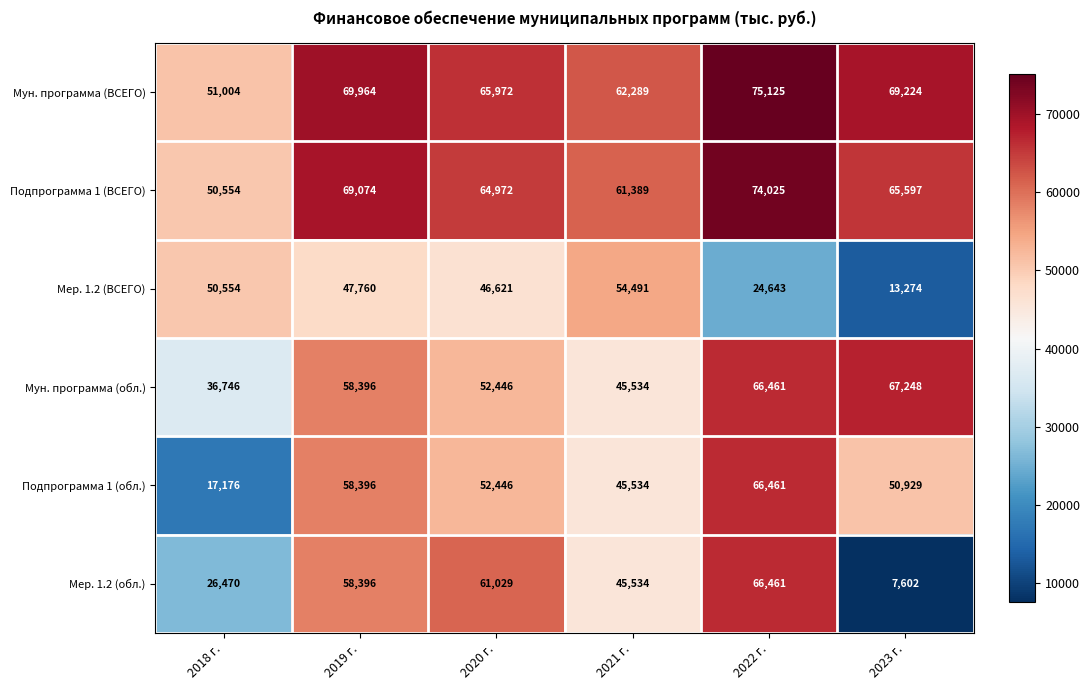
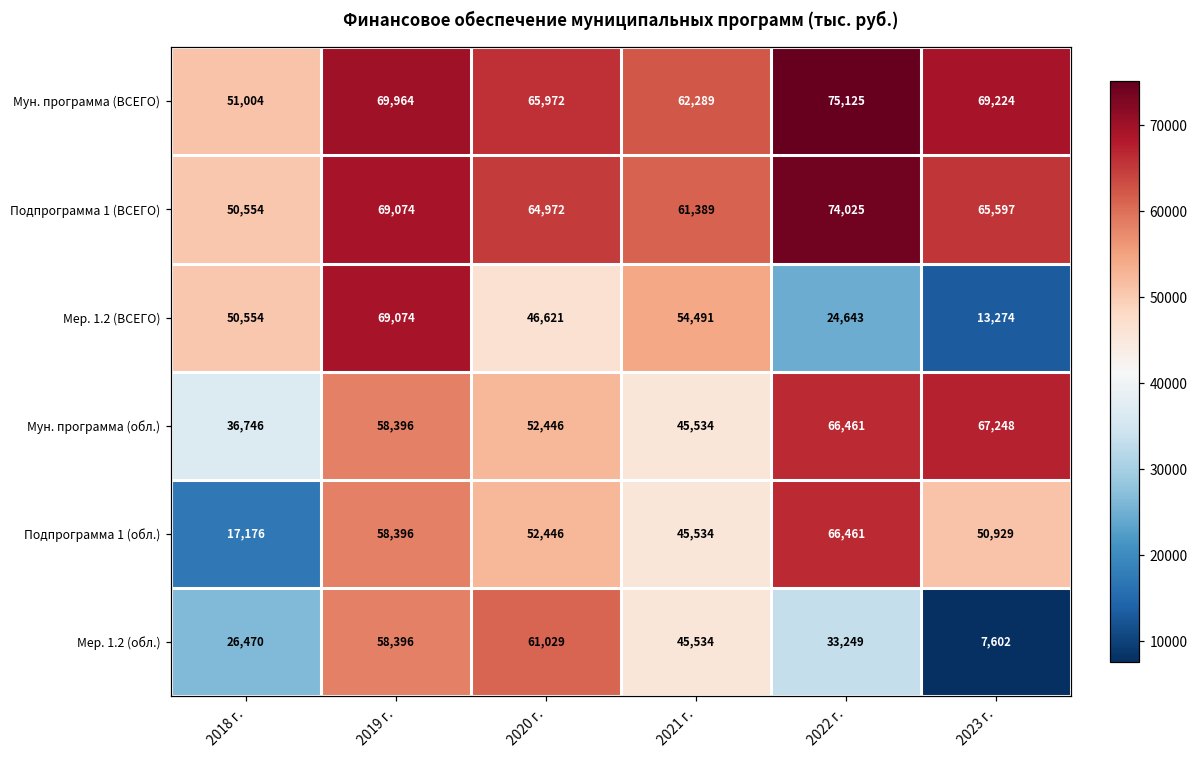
  {
    "Мун. программа (ВСЕГО)": {
      "2018 г.": "51,004",
      "2019 г.": "69,964",
      "2020 г.": "65,972",
      "2021 г.": "62,289",
      "2022 г.": "75,125",
      "2023 г.": "69,224"
    },
    "Подпрограмма 1 (ВСЕГО)": {
      "2018 г.": "50,554",
      "2019 г.": "69,074",
      "2020 г.": "64,972",
      "2021 г.": "61,389",
      "2022 г.": "74,025",
      "2023 г.": "65,597"
    },
    "Мер. 1.2 (ВСЕГО)": {
      "2018 г.": "50,554",
-     "2019 г.": "47,760",
+     "2019 г.": "69,074",
      "2020 г.": "46,621",
      "2021 г.": "54,491",
      "2022 г.": "24,643",
      "2023 г.": "13,274"
    },
    "Мун. программа (обл.)": {
      "2018 г.": "36,746",
      "2019 г.": "58,396",
      "2020 г.": "52,446",
      "2021 г.": "45,534",
      "2022 г.": "66,461",
      "2023 г.": "67,248"
    },
    "Подпрограмма 1 (обл.)": {
      "2018 г.": "17,176",
      "2019 г.": "58,396",
      "2020 г.": "52,446",
      "2021 г.": "45,534",
      "2022 г.": "66,461",
      "2023 г.": "50,929"
    },
    "Мер. 1.2 (обл.)": {
      "2018 г.": "26,470",
      "2019 г.": "58,396",
      "2020 г.": "61,029",
      "2021 г.": "45,534",
-     "2022 г.": "66,461",
+     "2022 г.": "33,249",
      "2023 г.": "7,602"
    }
  }
